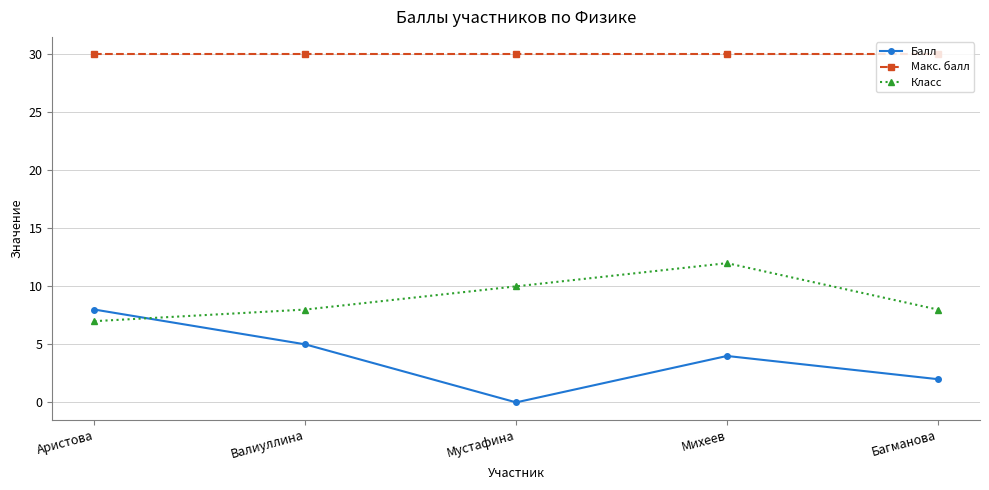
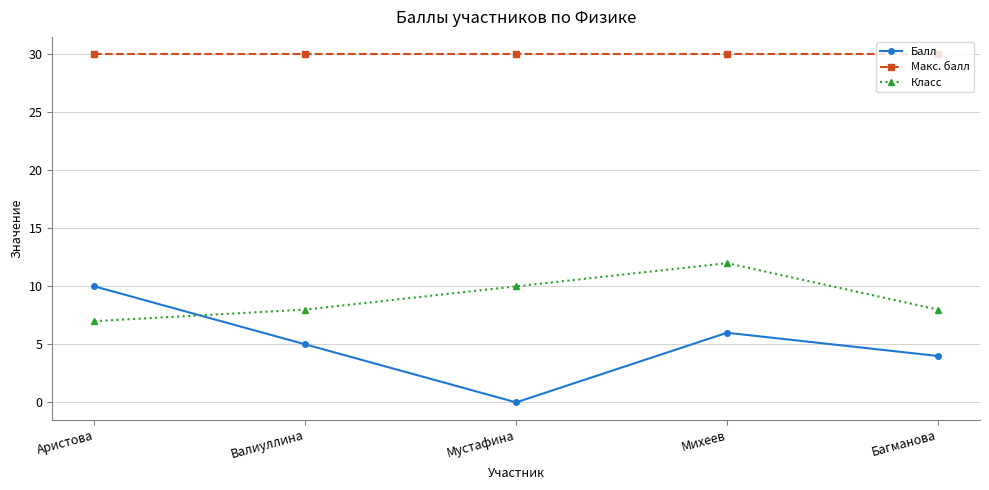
  {
    "Балл": {
-     "Аристова": 8,
+     "Аристова": 10,
      "Валиуллина": 5,
      "Мустафина": 0,
-     "Михеев": 4,
-     "Багманова": 2
+     "Михеев": 6,
+     "Багманова": 4
    },
    "Макс. балл": {
      "Аристова": 30,
      "Валиуллина": 30,
      "Мустафина": 30,
      "Михеев": 30
    },
    "Класс": {
      "Аристова": 7,
      "Валиуллина": 8,
      "Мустафина": 10,
      "Михеев": 12,
      "Багманова": 8
    }
  }
